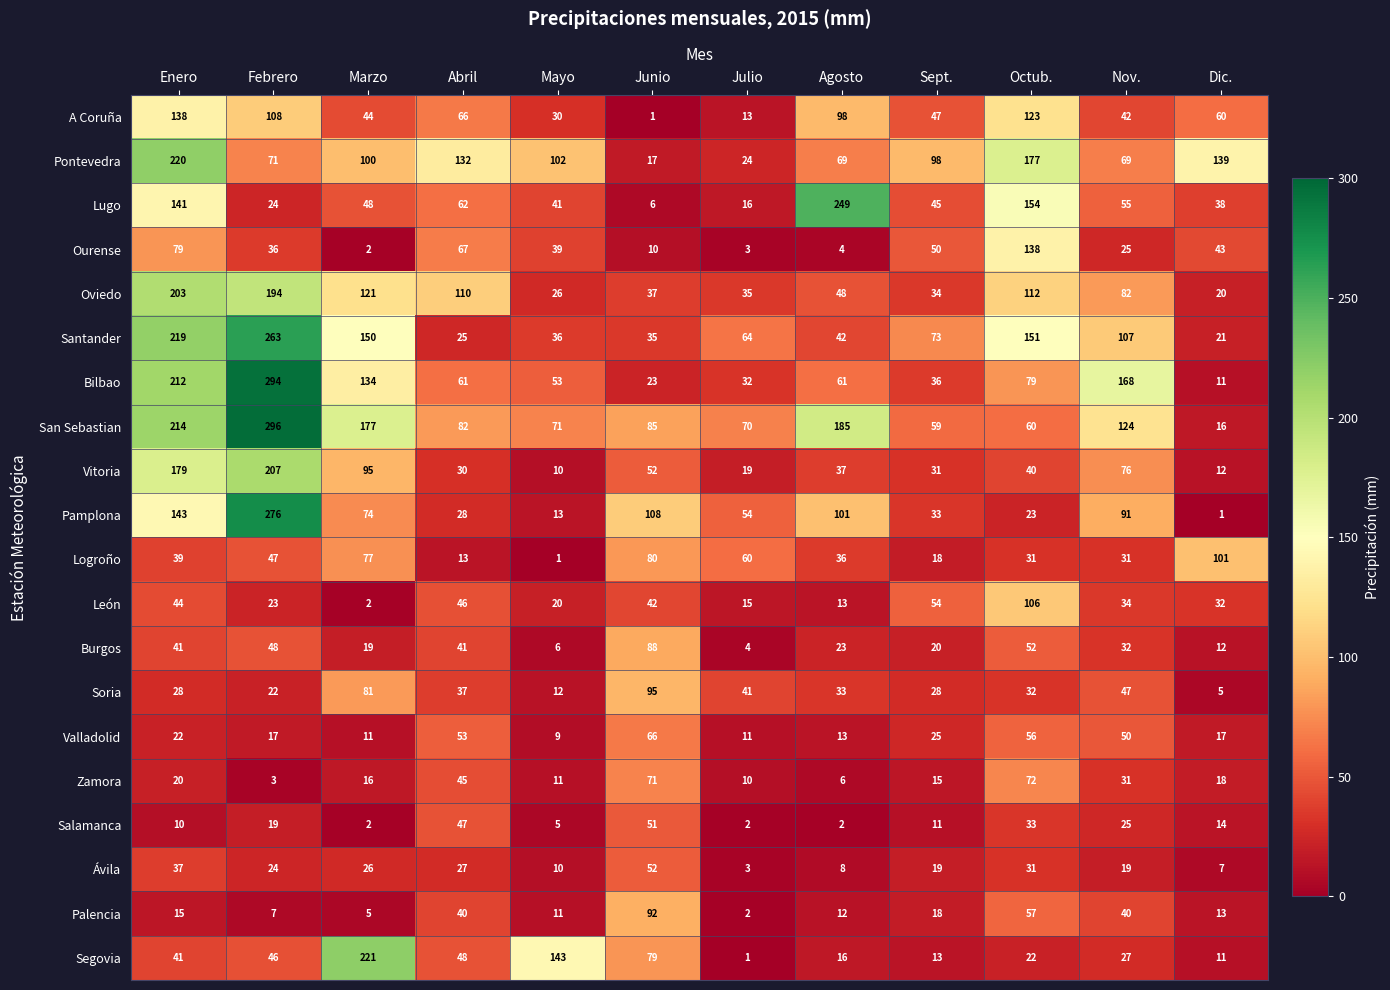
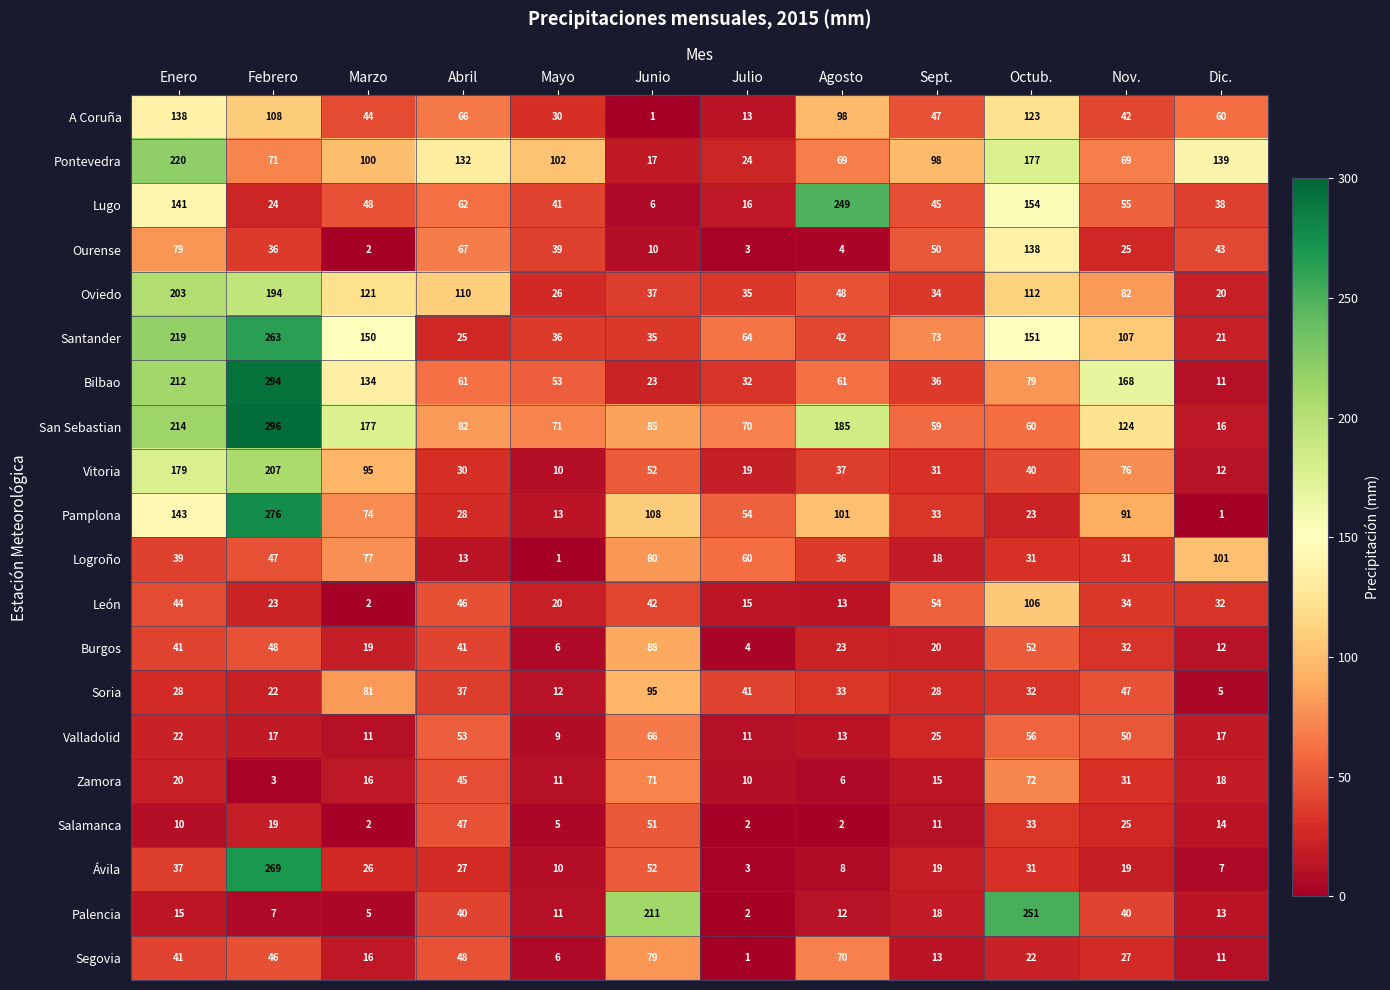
  {
    "Ávila": {
      "Enero": 37,
-     "Febrero": 24,
+     "Febrero": 269,
      "Marzo": 26,
      "Abril": 27,
      "Mayo": 10,
      "Junio": 52,
      "Julio": 3,
      "Agosto": 8,
      "Sept.": 19,
      "Octub.": 31,
      "Nov.": 19,
      "Dic.": 7
    },
    "Palencia": {
      "Enero": 15,
      "Febrero": 7,
      "Marzo": 5,
      "Abril": 40,
      "Mayo": 11,
-     "Junio": 92,
+     "Junio": 211,
      "Julio": 2,
      "Agosto": 12,
      "Sept.": 18,
-     "Octub.": 57,
+     "Octub.": 251,
      "Nov.": 40,
      "Dic.": 13
    },
    "Segovia": {
      "Enero": 41,
      "Febrero": 46,
-     "Marzo": 221,
+     "Marzo": 16,
      "Abril": 48,
-     "Mayo": 143,
+     "Mayo": 6,
      "Junio": 79,
      "Julio": 1,
-     "Agosto": 16,
+     "Agosto": 70,
      "Sept.": 13,
      "Octub.": 22,
      "Nov.": 27,
      "Dic.": 11
    }
  }
